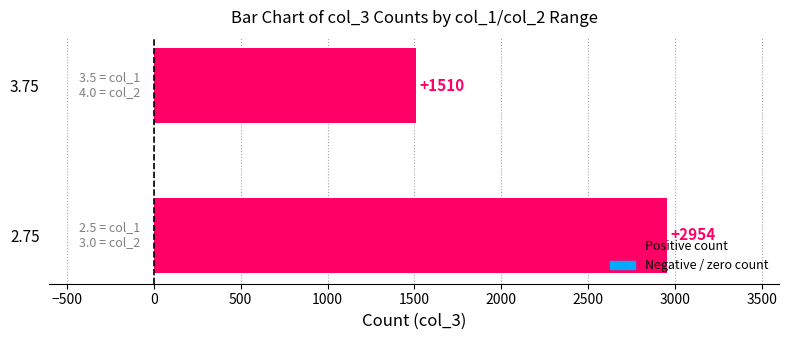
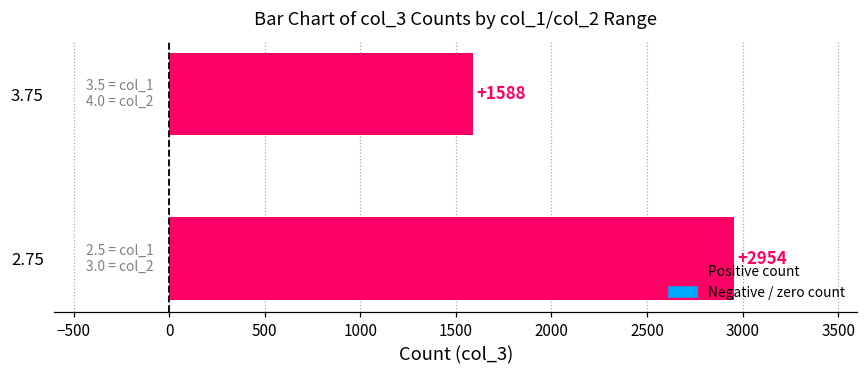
  {
-   "3.75": "+1510",
+   "3.75": "+1588",
    "2.75": "+2954"
  }
